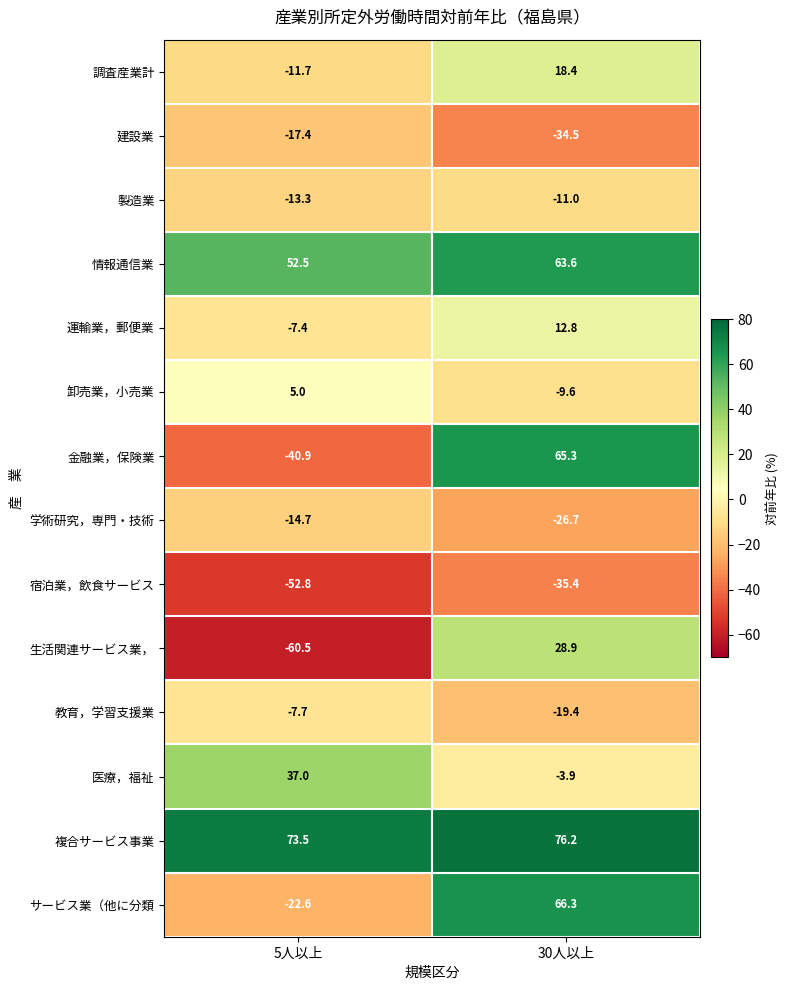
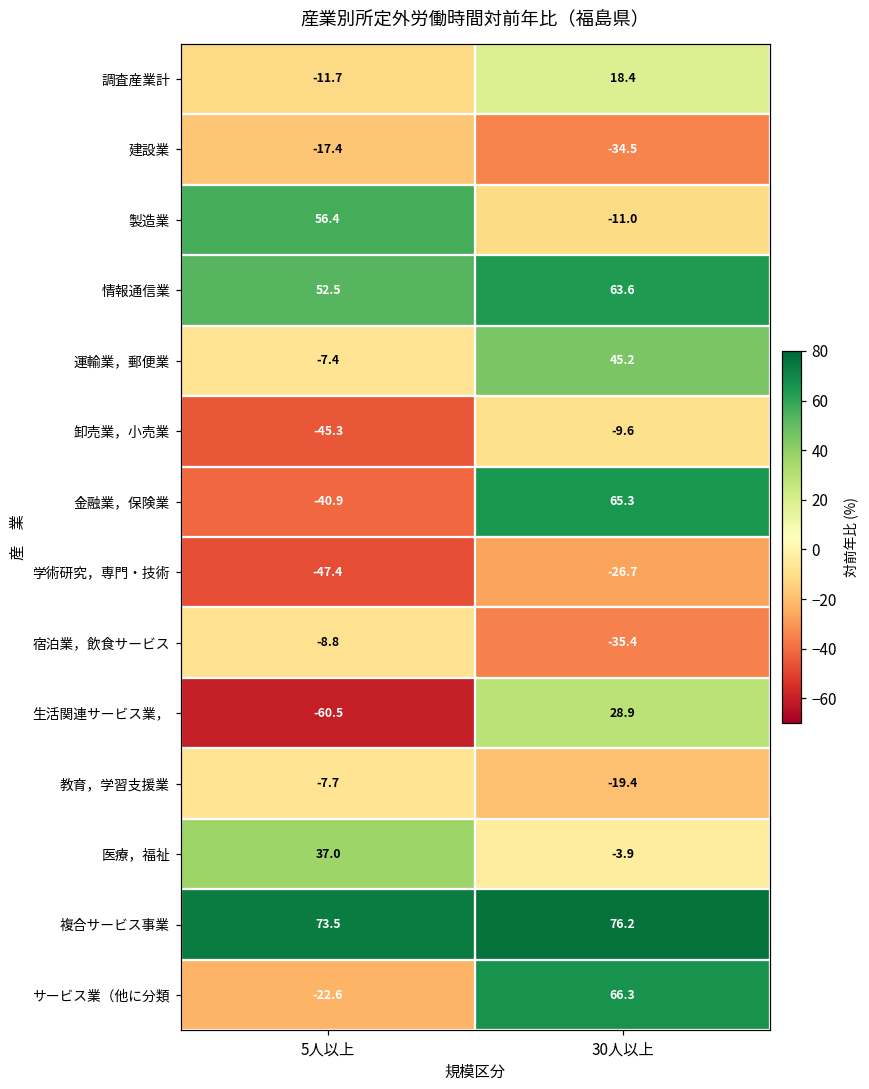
  {
    "調査産業計": {
      "5人以上": -11.7,
      "30人以上": 18.4
    },
    "建設業": {
      "5人以上": -17.4,
      "30人以上": -34.5
    },
    "製造業": {
-     "5人以上": -13.3,
+     "5人以上": 56.4,
      "30人以上": -11.0
    },
    "情報通信業": {
      "5人以上": 52.5,
      "30人以上": 63.6
    },
    "運輸業，郵便業": {
      "5人以上": -7.4,
-     "30人以上": 12.8
+     "30人以上": 45.2
    },
    "卸売業，小売業": {
-     "5人以上": 5.0,
+     "5人以上": -45.3,
      "30人以上": -9.6
    },
    "金融業，保険業": {
      "5人以上": -40.9,
      "30人以上": 65.3
    },
    "学術研究，専門・技術": {
-     "5人以上": -14.7,
+     "5人以上": -47.4,
      "30人以上": -26.7
    },
    "宿泊業，飲食サービス": {
-     "5人以上": -52.8,
+     "5人以上": -8.8,
      "30人以上": -35.4
    },
    "生活関連サービス業，": {
      "5人以上": -60.5,
      "30人以上": 28.9
    },
    "教育，学習支援業": {
      "5人以上": -7.7,
      "30人以上": -19.4
    },
    "医療，福祉": {
      "5人以上": 37.0,
      "30人以上": -3.9
    },
    "複合サービス事業": {
      "5人以上": 73.5,
      "30人以上": 76.2
    },
    "サービス業（他に分類": {
      "5人以上": -22.6,
      "30人以上": 66.3
    }
  }
